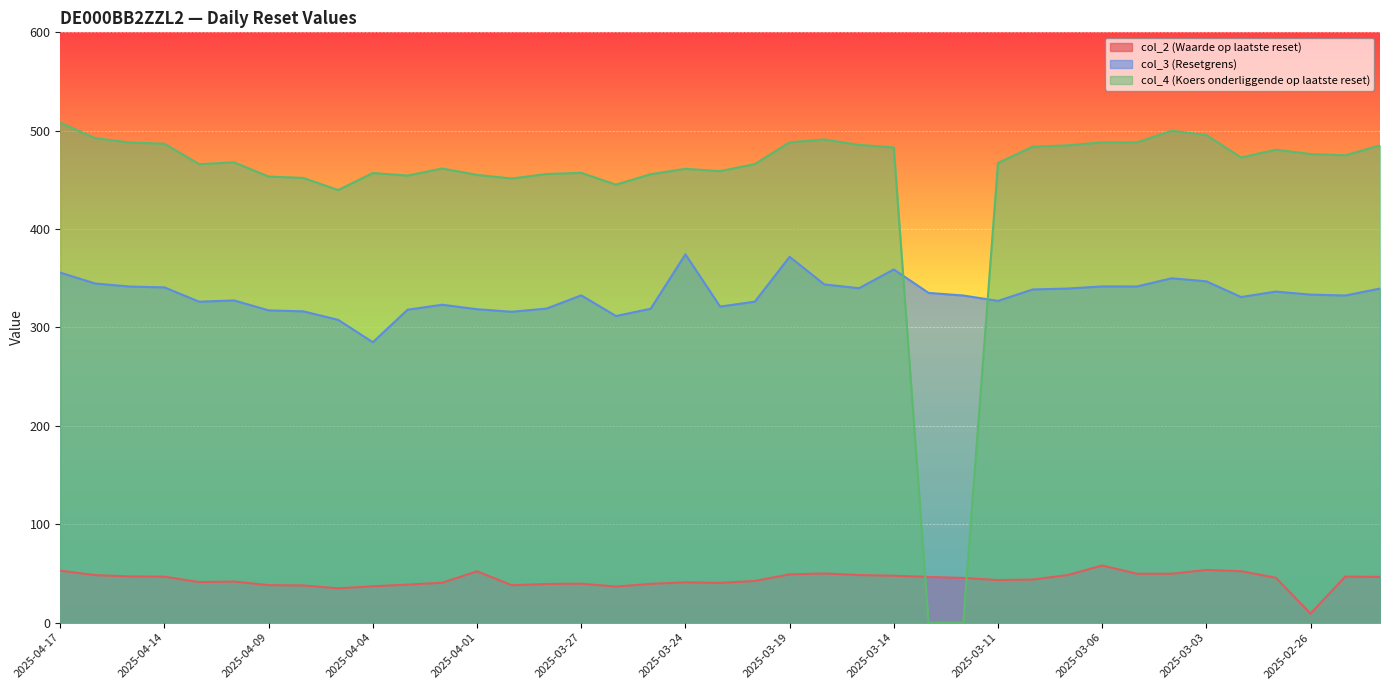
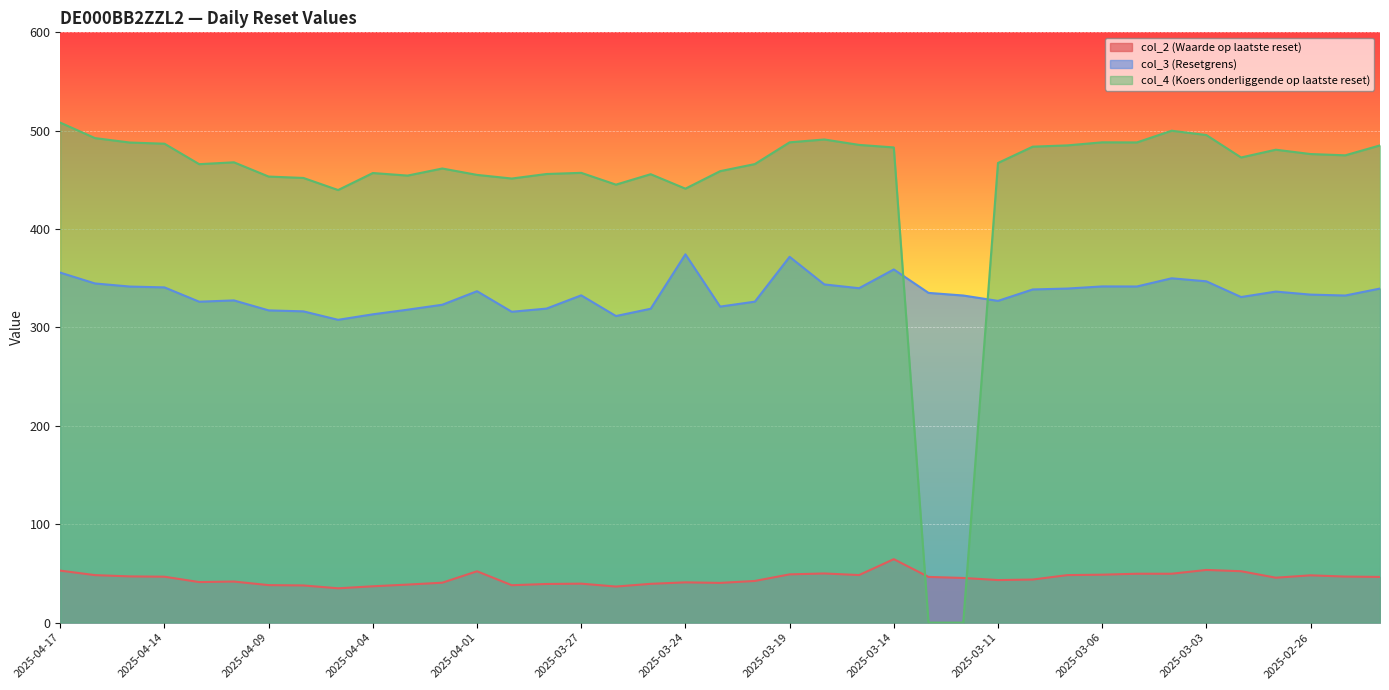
  {
    "col_2 (Waarde op laatste reset)": {
      "2025-04-17": 50,
      "2025-04-14": 50,
      "2025-04-09": 40,
      "2025-04-04": 40,
      "2025-04-01": 50,
      "2025-03-27": 40,
      "2025-03-24": 40,
      "2025-03-19": 50,
-     "2025-03-14": 50,
+     "2025-03-14": 60,
      "2025-03-11": 40,
-     "2025-03-06": 60,
+     "2025-03-06": 50,
      "2025-03-03": 50,
-     "2025-02-26": 10
+     "2025-02-26": 50
    },
    "col_3 (Resetgrens)": {
      "2025-04-17": 360,
      "2025-04-14": 340,
      "2025-04-09": 320,
-     "2025-04-04": 280,
-     "2025-04-01": 320,
+     "2025-04-04": 310,
+     "2025-04-01": 340,
      "2025-03-27": 330,
      "2025-03-24": 370,
      "2025-03-19": 370,
      "2025-03-14": 360,
      "2025-03-11": 330,
      "2025-03-06": 340,
      "2025-03-03": 350,
      "2025-02-26": 330
    },
    "col_4 (Koers onderliggende op laatste reset)": {
      "2025-04-17": 510,
      "2025-04-14": 490,
      "2025-04-09": 450,
      "2025-04-04": 460,
      "2025-04-01": 460,
      "2025-03-27": 460,
-     "2025-03-24": 460,
+     "2025-03-24": 440,
      "2025-03-19": 490,
      "2025-03-14": 480,
      "2025-03-11": 470,
      "2025-03-06": 490,
      "2025-03-03": 500,
      "2025-02-26": 480
    }
  }
